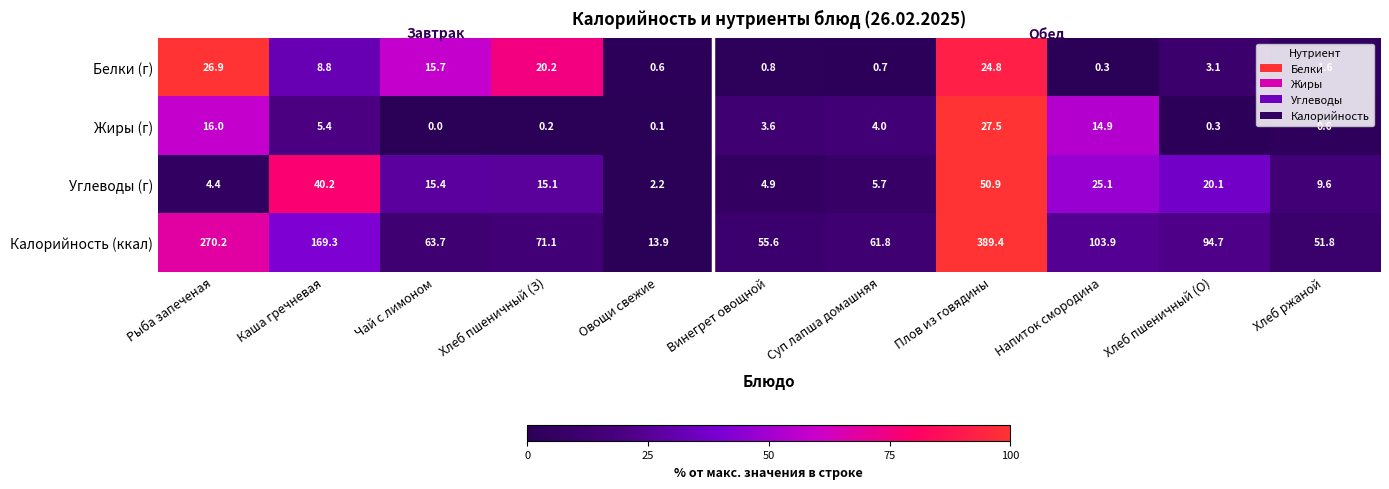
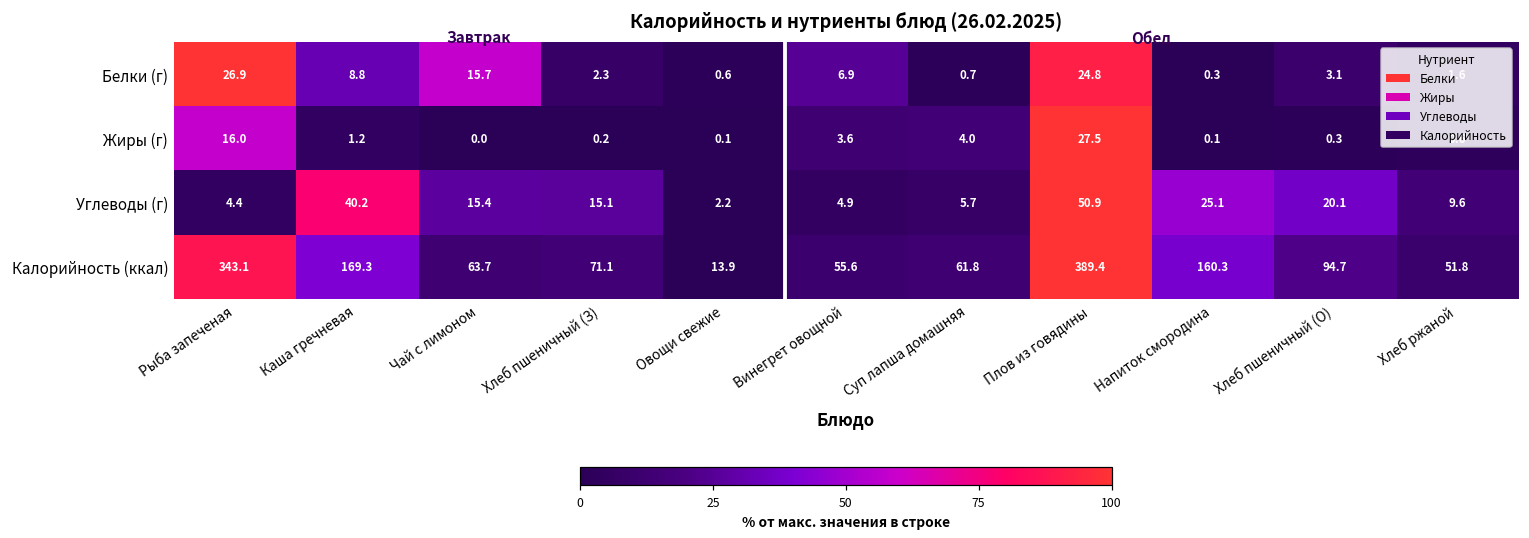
  {
    "Белки (г)": {
      "Рыба запеченая": 26.9,
      "Каша гречневая": 8.8,
      "Чай с лимоном": 15.7,
-     "Хлеб пшеничный (З)": 20.2,
+     "Хлеб пшеничный (З)": 2.3,
      "Овощи свежие": 0.6,
-     "Винегрет овощной": 0.8,
+     "Винегрет овощной": 6.9,
      "Суп лапша домашняя": 0.7,
      "Плов из говядины": 24.8,
      "Напиток смородина": 0.3,
      "Хлеб пшеничный (О)": 3.1
    },
    "Жиры (г)": {
      "Рыба запеченая": 16.0,
-     "Каша гречневая": 5.4,
+     "Каша гречневая": 1.2,
      "Чай с лимоном": 0.0,
      "Хлеб пшеничный (З)": 0.2,
      "Овощи свежие": 0.1,
      "Винегрет овощной": 3.6,
      "Суп лапша домашняя": 4.0,
      "Плов из говядины": 27.5,
-     "Напиток смородина": 14.9,
+     "Напиток смородина": 0.1,
      "Хлеб пшеничный (О)": 0.3
    },
    "Углеводы (г)": {
      "Рыба запеченая": 4.4,
      "Каша гречневая": 40.2,
      "Чай с лимоном": 15.4,
      "Хлеб пшеничный (З)": 15.1,
      "Овощи свежие": 2.2,
      "Винегрет овощной": 4.9,
      "Суп лапша домашняя": 5.7,
      "Плов из говядины": 50.9,
      "Напиток смородина": 25.1,
      "Хлеб пшеничный (О)": 20.1,
      "Хлеб ржаной": 9.6
    },
    "Калорийность (ккал)": {
-     "Рыба запеченая": 270.2,
+     "Рыба запеченая": 343.1,
      "Каша гречневая": 169.3,
      "Чай с лимоном": 63.7,
      "Хлеб пшеничный (З)": 71.1,
      "Овощи свежие": 13.9,
      "Винегрет овощной": 55.6,
      "Суп лапша домашняя": 61.8,
      "Плов из говядины": 389.4,
-     "Напиток смородина": 103.9,
+     "Напиток смородина": 160.3,
      "Хлеб пшеничный (О)": 94.7,
      "Хлеб ржаной": 51.8
    }
  }
